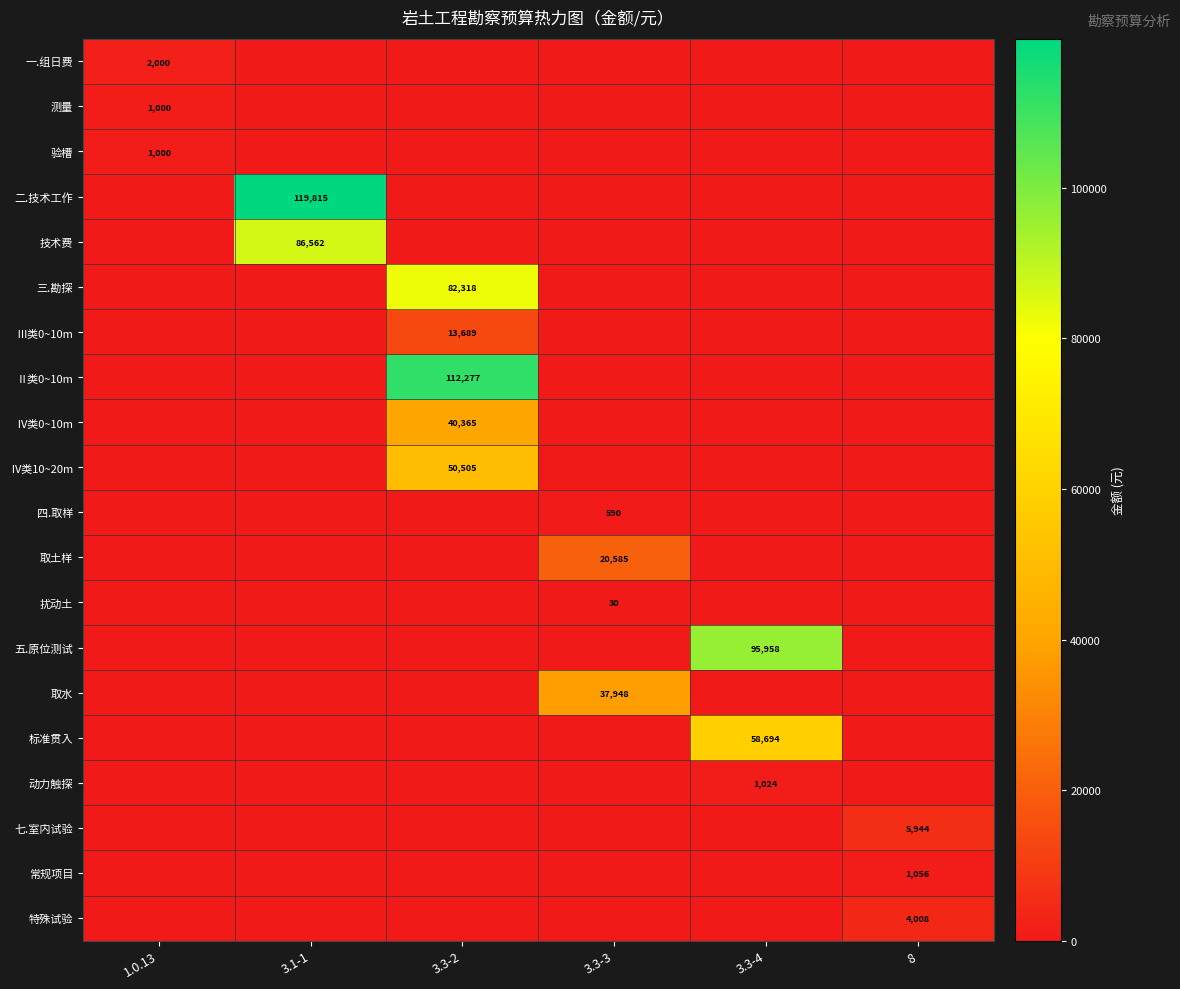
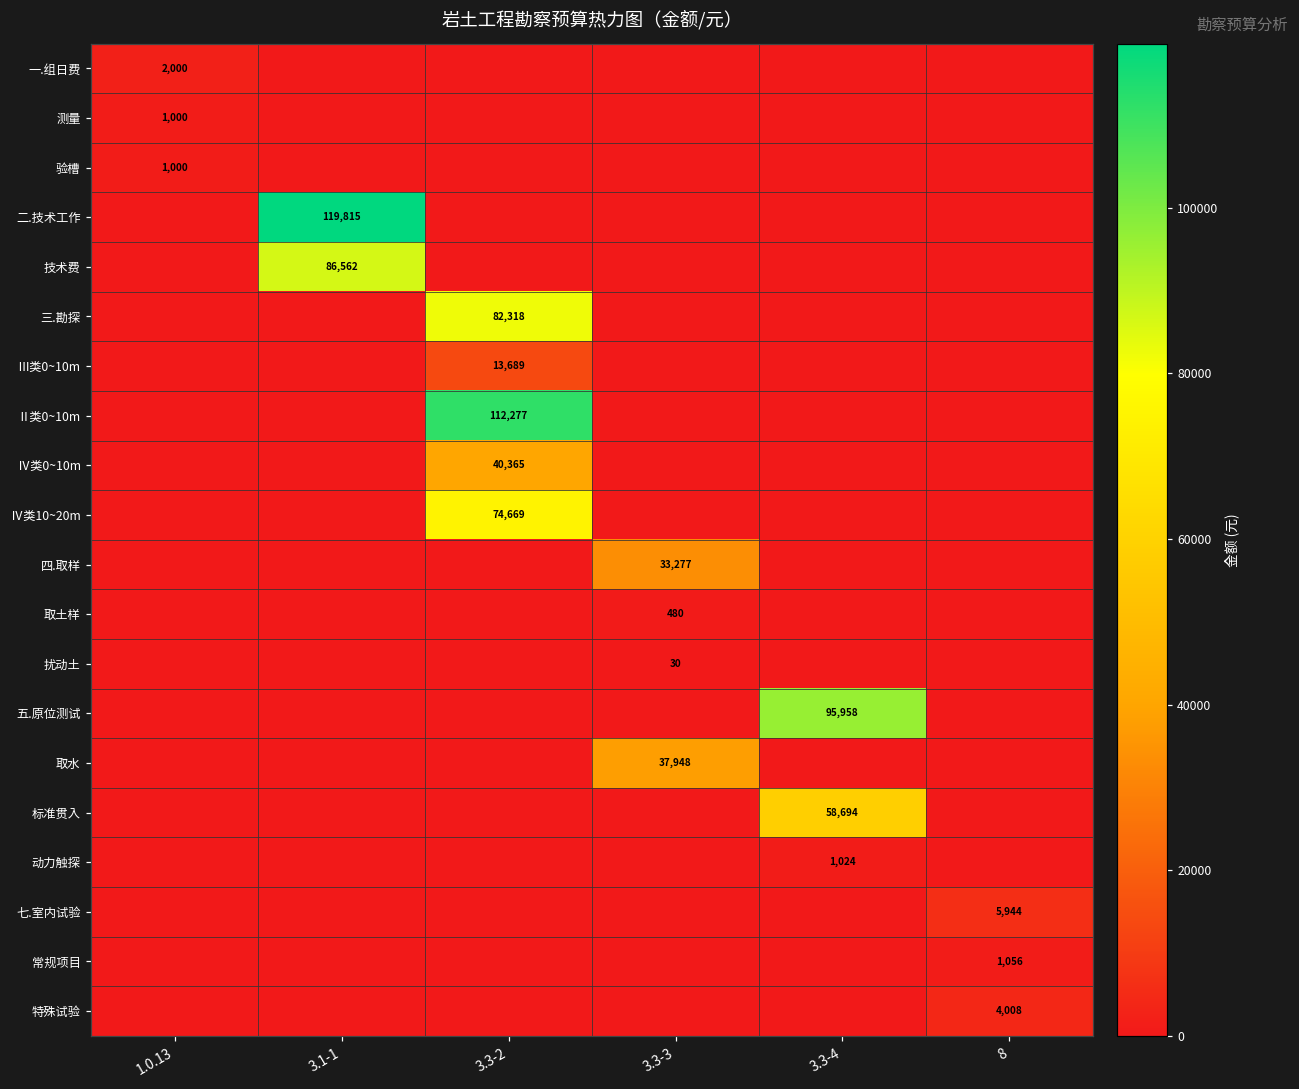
  {
    "一.组日费": {
      "1.0.13": "2,000"
    },
    "测量": {
      "1.0.13": "1,000"
    },
    "验槽": {
      "1.0.13": "1,000"
    },
    "二.技术工作": {
      "3.1-1": "119,815"
    },
    "技术费": {
      "3.1-1": "86,562"
    },
    "三.勘探": {
      "3.3-2": "82,318"
    },
    "Ⅲ类0~10m": {
      "3.3-2": "13,689"
    },
    "Ⅱ类0~10m": {
      "3.3-2": "112,277"
    },
    "Ⅳ类0~10m": {
      "3.3-2": "40,365"
    },
    "Ⅳ类10~20m": {
-     "3.3-2": "50,505"
+     "3.3-2": "74,669"
    },
    "四.取样": {
-     "3.3-3": "590"
+     "3.3-3": "33,277"
    },
    "取土样": {
-     "3.3-3": "20,585"
+     "3.3-3": "480"
    },
    "扰动土": {
      "3.3-3": "30"
    },
    "五.原位测试": {
      "3.3-4": "95,958"
    },
    "取水": {
      "3.3-3": "37,948"
    },
    "标准贯入": {
      "3.3-4": "58,694"
    },
    "动力触探": {
      "3.3-4": "1,024"
    },
    "七.室内试验": {
      "8": "5,944"
    },
    "常规项目": {
      "8": "1,056"
    },
    "特殊试验": {
      "8": "4,008"
    }
  }
